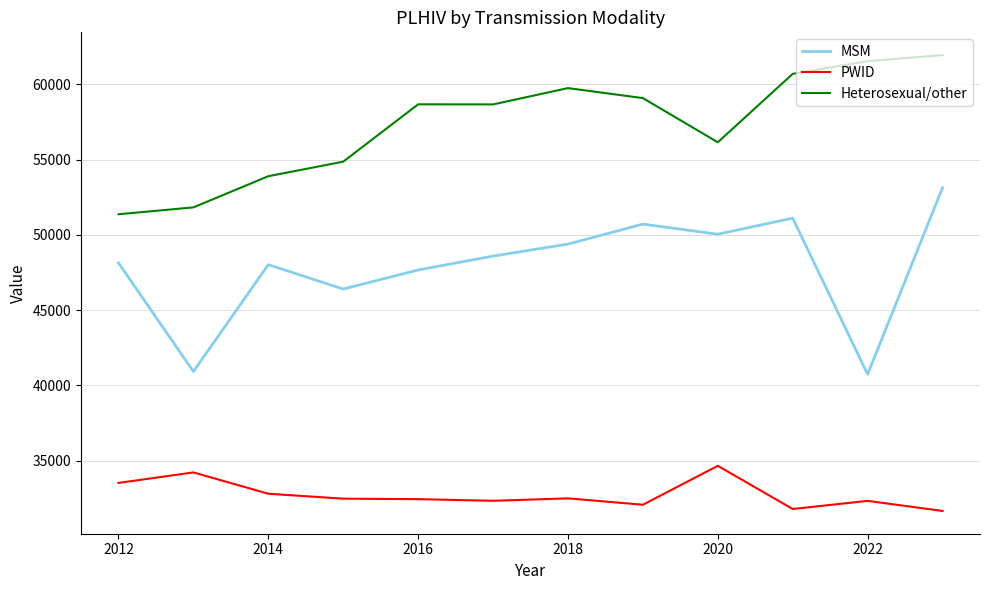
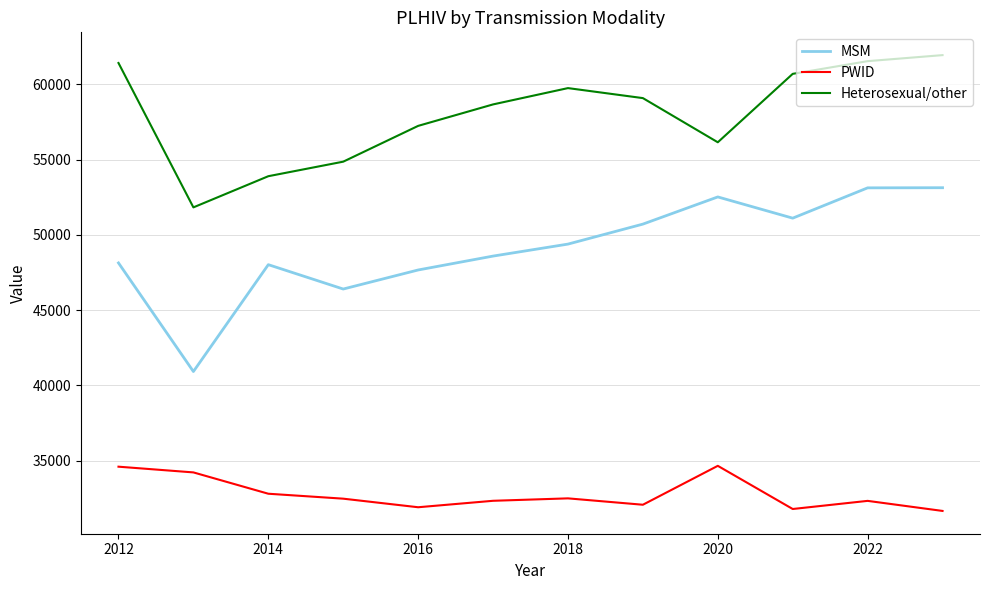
  {
    "MSM": {
      "2012": 48100,
      "2014": 48000,
      "2016": 47700,
      "2018": 49400,
-     "2020": 50000,
-     "2022": 40700
+     "2020": 52500,
+     "2022": 53100
    },
    "PWID": {
-     "2012": 33500,
+     "2012": 34600,
      "2014": 32800,
-     "2016": 32400,
+     "2016": 31900,
      "2018": 32500,
      "2020": 34700,
      "2022": 32300
    },
    "Heterosexual/other": {
-     "2012": 51400,
+     "2012": 61400,
      "2014": 53900,
-     "2016": 58700,
+     "2016": 57200,
      "2018": 59700,
      "2020": 56100
    }
  }
